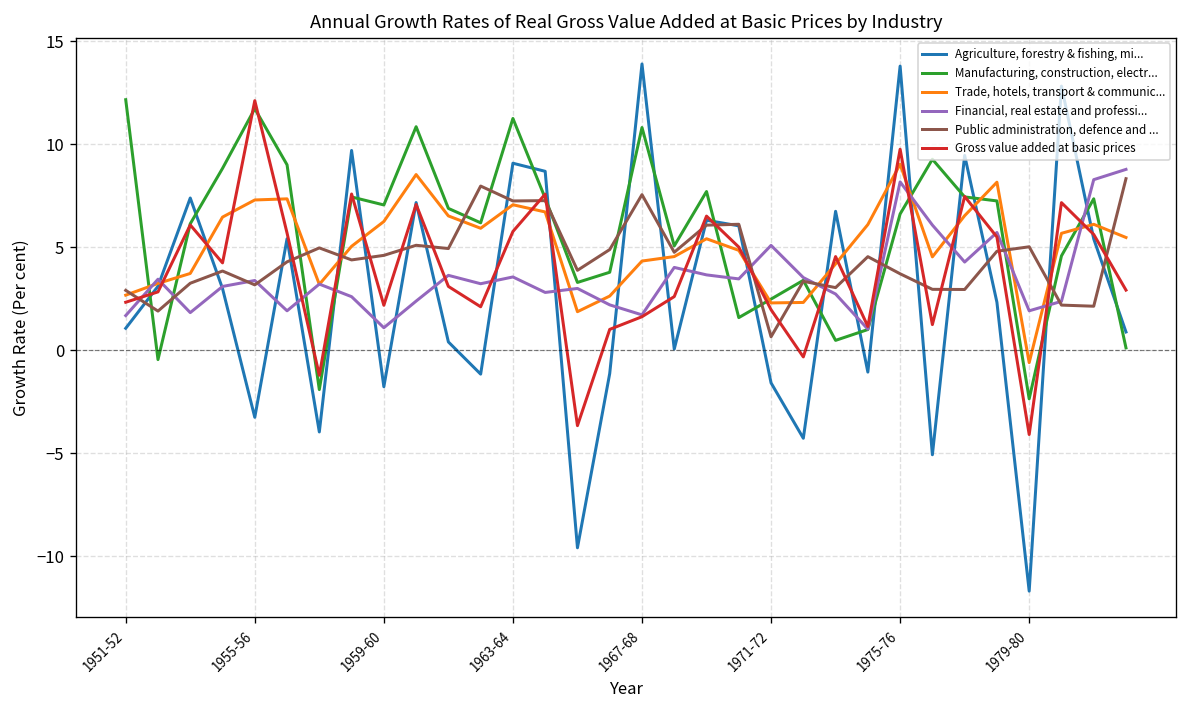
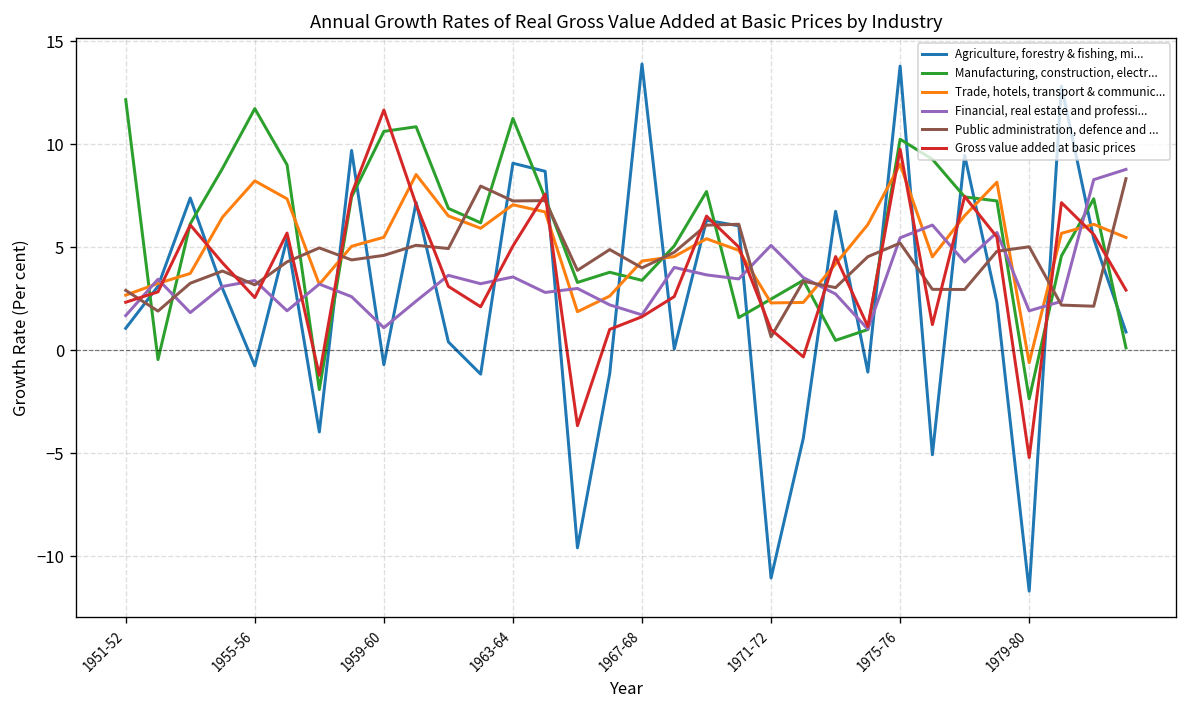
  {
    "Agriculture, forestry & fishing, mi...": {
      "1951-52": 1.1,
-     "1955-56": -3.2,
-     "1959-60": -1.8,
+     "1955-56": -0.7,
+     "1959-60": -0.7,
      "1963-64": 9.1,
      "1967-68": 13.9,
-     "1971-72": -1.6,
+     "1971-72": -11.0,
      "1975-76": 13.8,
      "1979-80": -11.7
    },
    "Manufacturing, construction, electr...": {
      "1951-52": 12.2,
      "1955-56": 11.7,
-     "1959-60": 7.1,
+     "1959-60": 10.6,
      "1963-64": 11.3,
-     "1967-68": 10.8,
+     "1967-68": 3.4,
      "1971-72": 2.5,
-     "1975-76": 6.6,
+     "1975-76": 10.2,
      "1979-80": -2.4
    },
    "Trade, hotels, transport & communic...": {
      "1951-52": 2.7,
-     "1955-56": 7.3,
-     "1959-60": 6.3,
+     "1955-56": 8.2,
+     "1959-60": 5.5,
      "1963-64": 7.1,
      "1967-68": 4.3,
      "1971-72": 2.3,
      "1975-76": 9.0,
      "1979-80": -0.6
    },
    "Financial, real estate and professi...": {
      "1951-52": 1.7,
      "1955-56": 3.4,
      "1959-60": 1.1,
      "1963-64": 3.6,
      "1971-72": 5.1,
-     "1975-76": 8.2,
+     "1975-76": 5.5,
      "1979-80": 1.9
    },
    "Public administration, defence and ...": {
      "1951-52": 2.9,
      "1955-56": 3.2,
      "1959-60": 4.6,
      "1963-64": 7.3,
-     "1967-68": 7.6,
+     "1967-68": 4.0,
      "1971-72": 0.7,
-     "1975-76": 3.7,
+     "1975-76": 5.2,
      "1979-80": 5.0
    },
    "Gross value added at basic prices": {
      "1951-52": 2.3,
-     "1955-56": 12.1,
-     "1959-60": 2.2,
-     "1963-64": 5.8,
-     "1971-72": 2.0,
+     "1955-56": 2.6,
+     "1959-60": 11.7,
+     "1963-64": 5.1,
+     "1971-72": 1.0,
      "1975-76": 9.8,
-     "1979-80": -4.1
+     "1979-80": -5.2
    }
  }
